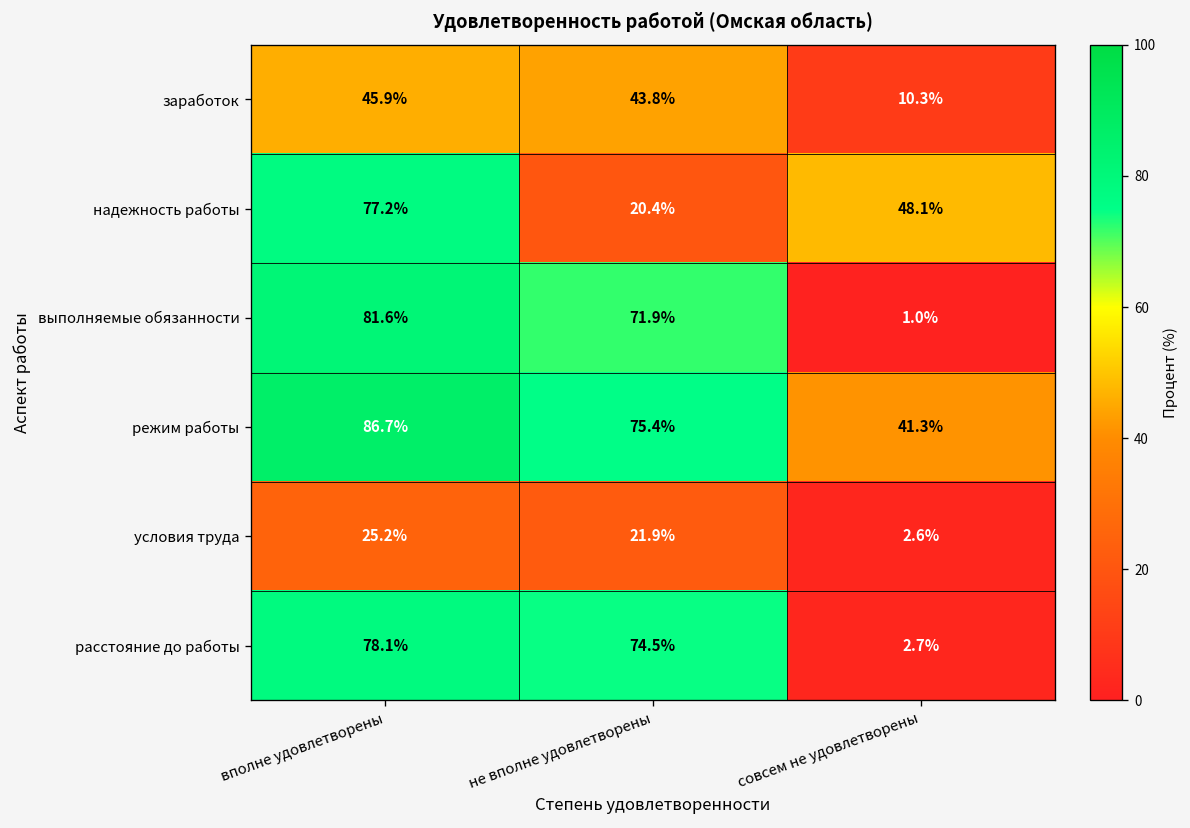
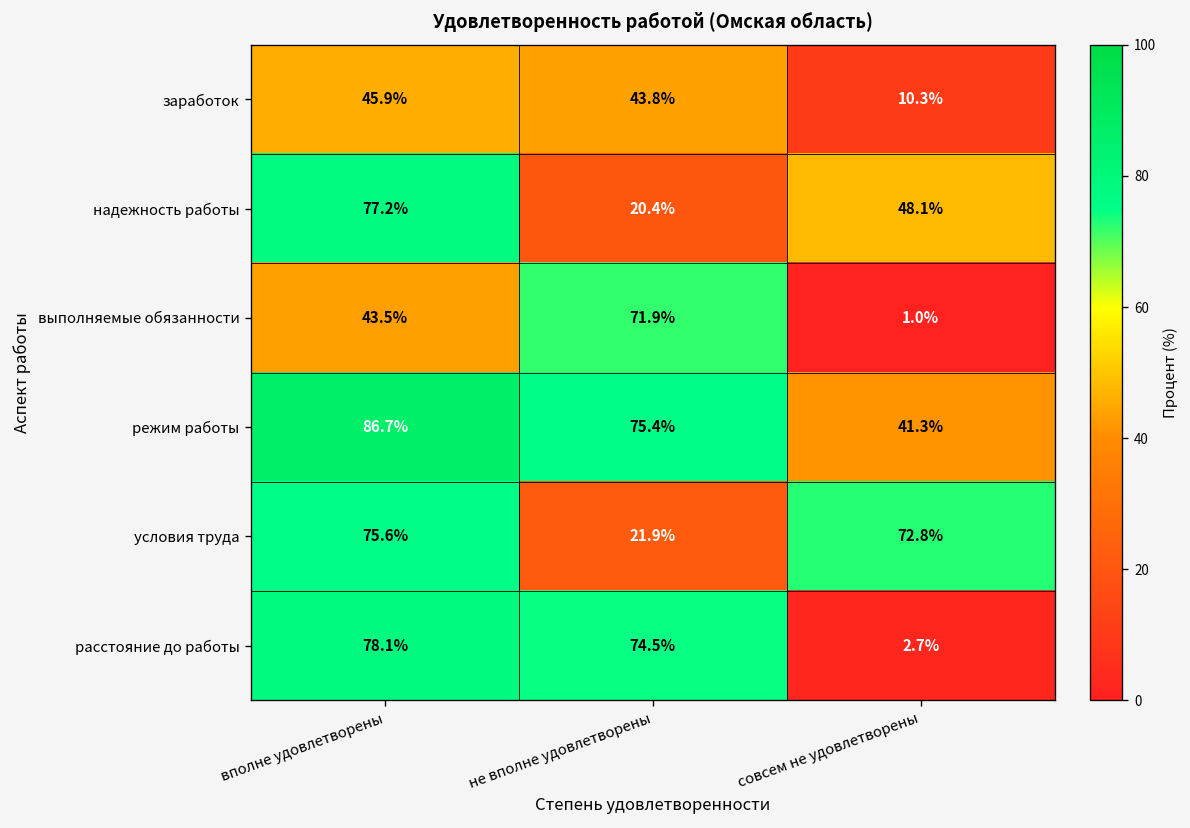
  {
    "заработок": {
      "вполне удовлетворены": "45.9%",
      "не вполне удовлетворены": "43.8%",
      "совсем не удовлетворены": "10.3%"
    },
    "надежность работы": {
      "вполне удовлетворены": "77.2%",
      "не вполне удовлетворены": "20.4%",
      "совсем не удовлетворены": "48.1%"
    },
    "выполняемые обязанности": {
-     "вполне удовлетворены": "81.6%",
+     "вполне удовлетворены": "43.5%",
      "не вполне удовлетворены": "71.9%",
      "совсем не удовлетворены": "1.0%"
    },
    "режим работы": {
      "вполне удовлетворены": "86.7%",
      "не вполне удовлетворены": "75.4%",
      "совсем не удовлетворены": "41.3%"
    },
    "условия труда": {
-     "вполне удовлетворены": "25.2%",
+     "вполне удовлетворены": "75.6%",
      "не вполне удовлетворены": "21.9%",
-     "совсем не удовлетворены": "2.6%"
+     "совсем не удовлетворены": "72.8%"
    },
    "расстояние до работы": {
      "вполне удовлетворены": "78.1%",
      "не вполне удовлетворены": "74.5%",
      "совсем не удовлетворены": "2.7%"
    }
  }
